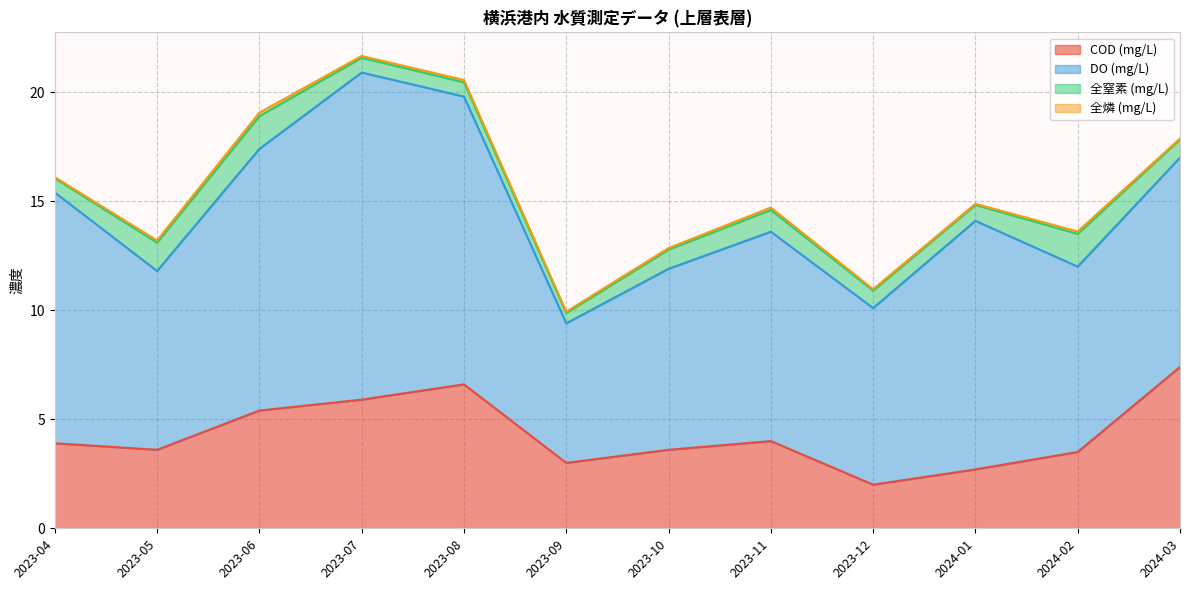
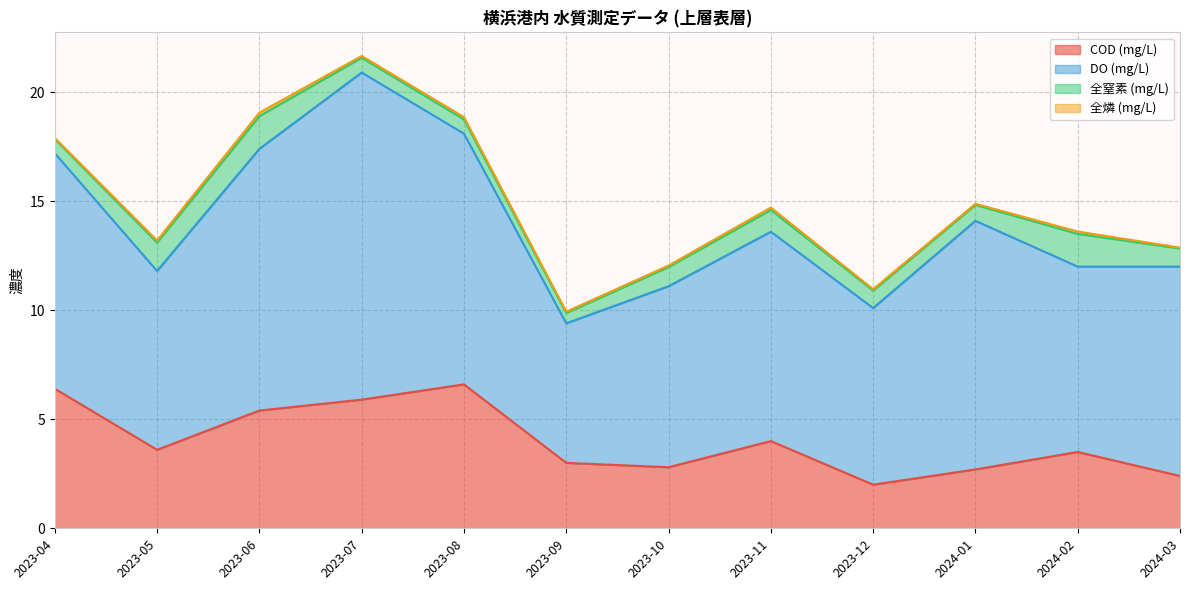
  {
    "COD (mg/L)": {
-     "2023-04": 3.9,
+     "2023-04": 6.4,
      "2023-05": 3.6,
      "2023-06": 5.4,
      "2023-07": 5.9,
      "2023-08": 6.6,
      "2023-09": 3.0,
-     "2023-10": 3.6,
+     "2023-10": 2.8,
      "2023-11": 4.0,
      "2023-12": 2.0,
      "2024-01": 2.7,
      "2024-02": 3.5,
-     "2024-03": 7.4
+     "2024-03": 2.4
    },
    "DO (mg/L)": {
-     "2023-04": 11.5,
+     "2023-04": 10.8,
      "2023-05": 8.2,
      "2023-06": 12.0,
      "2023-07": 15.0,
-     "2023-08": 13.2,
+     "2023-08": 11.5,
      "2023-09": 6.4,
      "2023-10": 8.3,
      "2023-11": 9.6,
      "2023-12": 8.1,
      "2024-01": 11.4,
      "2024-02": 8.5,
      "2024-03": 9.6
    },
    "全窒素 (mg/L)": {
      "2023-06": 1.5
    },
    "全燐 (mg/L)": {
      "2023-06": 0.2
    }
  }
